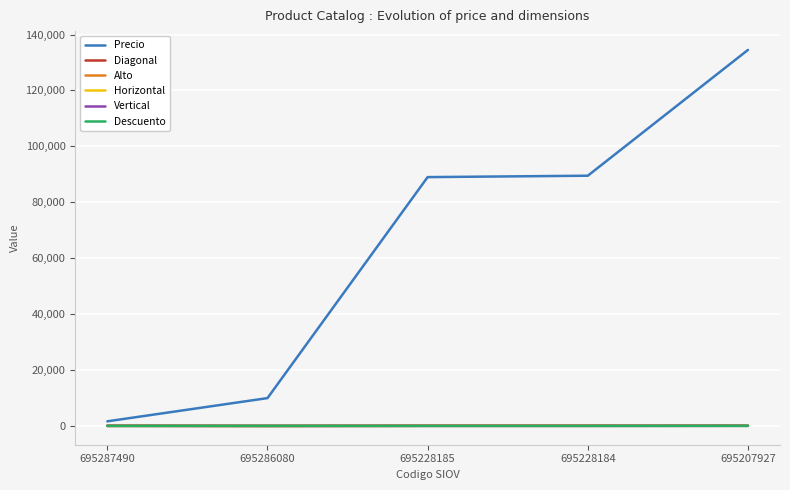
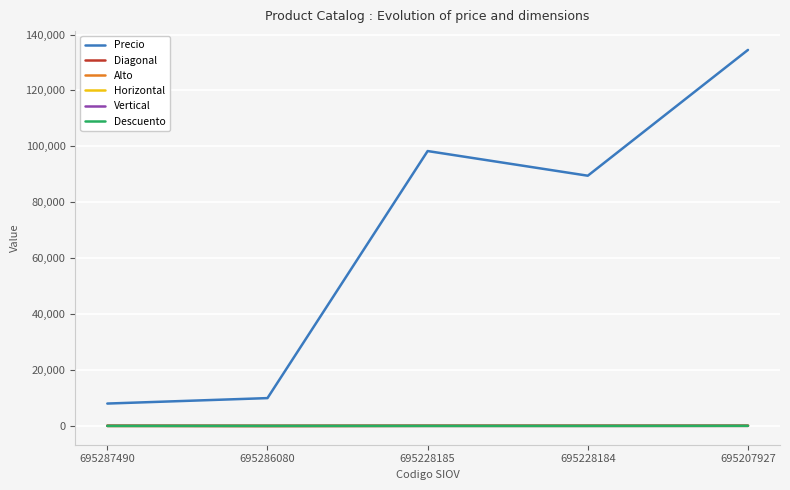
  {
    "Precio": {
-     "695287490": "2,000",
+     "695287490": "8,000",
      "695286080": "10,000",
-     "695228185": "89,000",
+     "695228185": "98,000",
      "695228184": "90,000",
      "695207927": "135,000"
    },
    "Descuento": {
      "695287490": "0",
      "695286080": "0",
      "695228185": "0",
      "695228184": "0",
      "695207927": "0"
    }
  }
